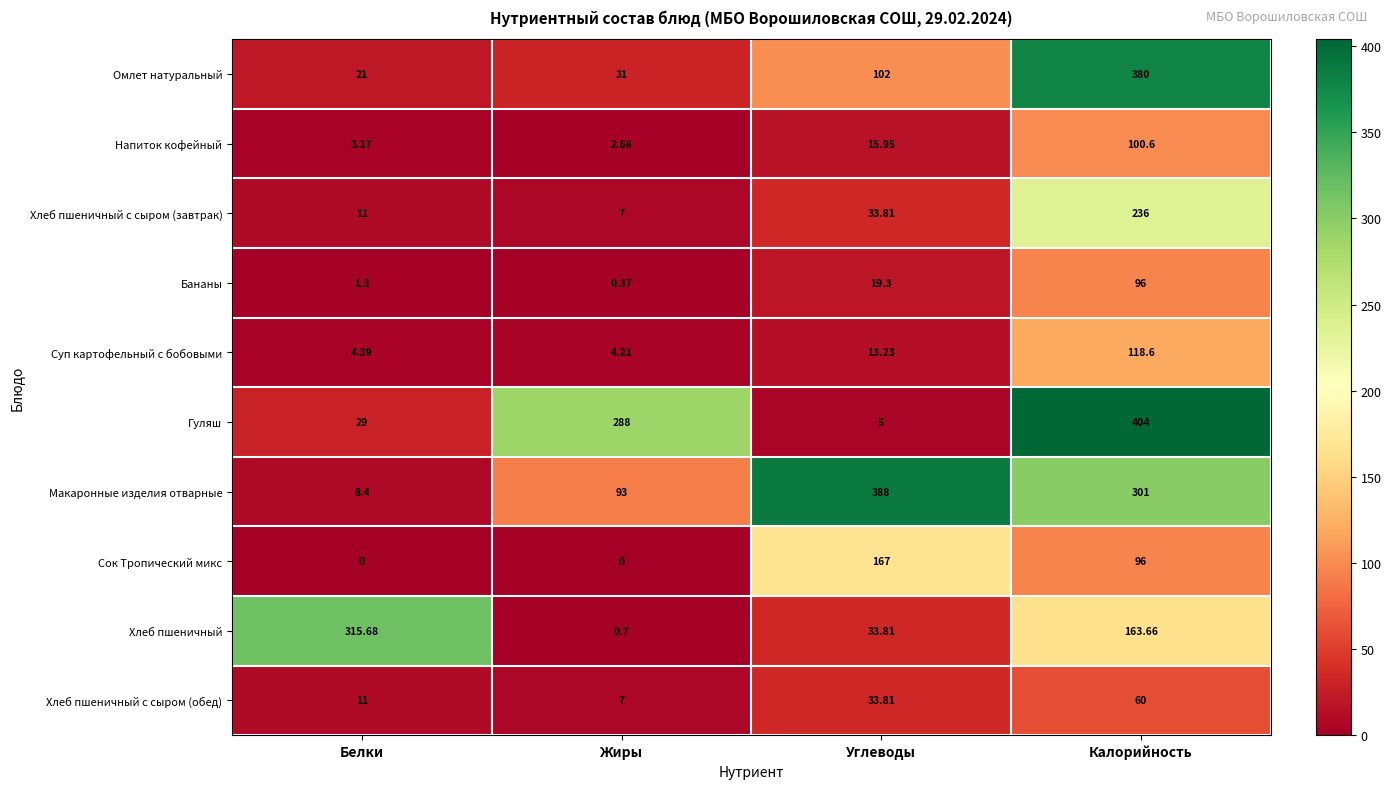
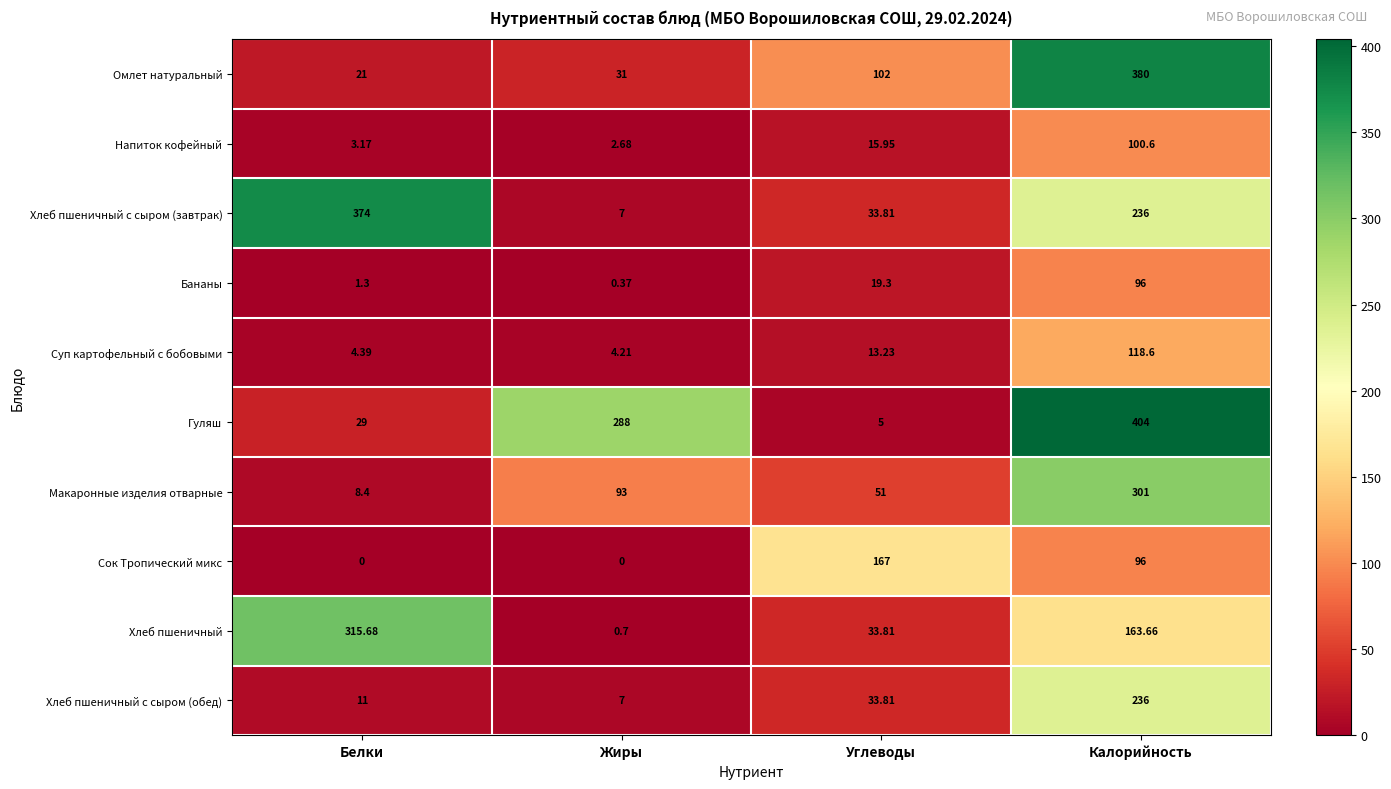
  {
    "Омлет натуральный": {
      "Белки": 21,
      "Жиры": 31,
      "Углеводы": 102,
      "Калорийность": 380
    },
    "Напиток кофейный": {
      "Белки": 3.17,
      "Жиры": 2.68,
      "Углеводы": 15.95,
      "Калорийность": 100.6
    },
    "Хлеб пшеничный с сыром (завтрак)": {
-     "Белки": 11,
+     "Белки": 374,
      "Жиры": 7,
      "Углеводы": 33.81,
      "Калорийность": 236
    },
    "Бананы": {
      "Белки": 1.3,
      "Жиры": 0.37,
      "Углеводы": 19.3,
      "Калорийность": 96
    },
    "Суп картофельный с бобовыми": {
      "Белки": 4.39,
      "Жиры": 4.21,
      "Углеводы": 13.23,
      "Калорийность": 118.6
    },
    "Гуляш": {
      "Белки": 29,
      "Жиры": 288,
      "Углеводы": 5,
      "Калорийность": 404
    },
    "Макаронные изделия отварные": {
      "Белки": 8.4,
      "Жиры": 93,
-     "Углеводы": 388,
+     "Углеводы": 51,
      "Калорийность": 301
    },
    "Сок Тропический микс": {
      "Белки": 0,
      "Жиры": 0,
      "Углеводы": 167,
      "Калорийность": 96
    },
    "Хлеб пшеничный": {
      "Белки": 315.68,
      "Жиры": 0.7,
      "Углеводы": 33.81,
      "Калорийность": 163.66
    },
    "Хлеб пшеничный с сыром (обед)": {
      "Белки": 11,
      "Жиры": 7,
      "Углеводы": 33.81,
-     "Калорийность": 60
+     "Калорийность": 236
    }
  }
